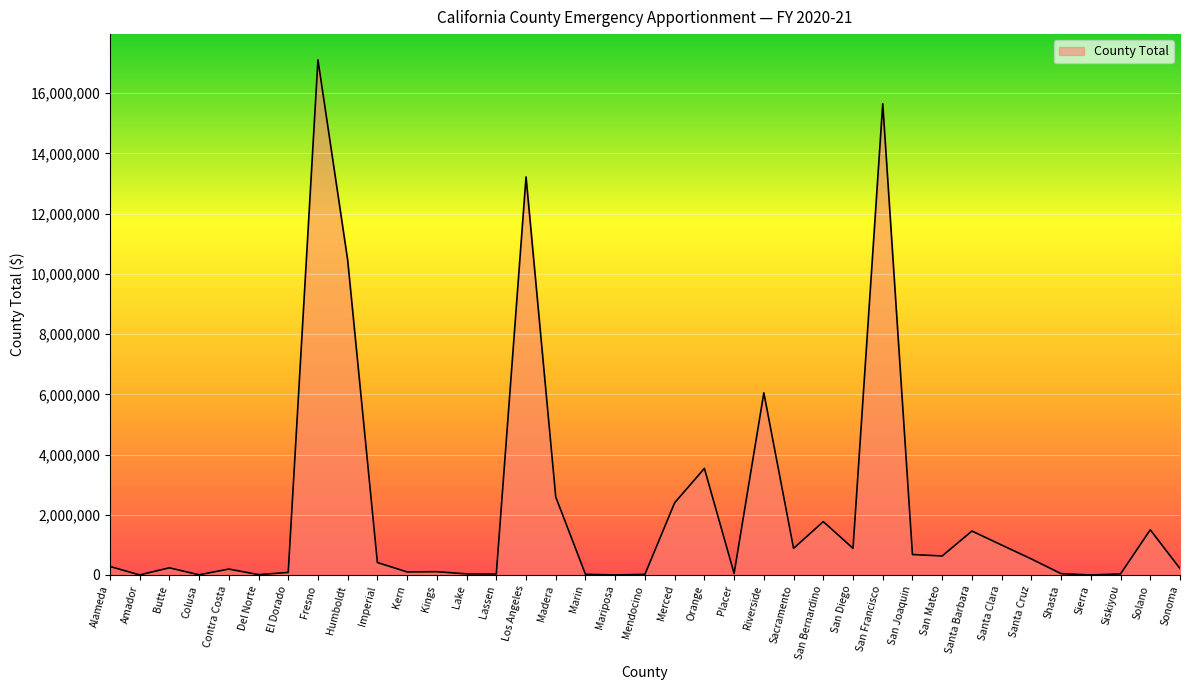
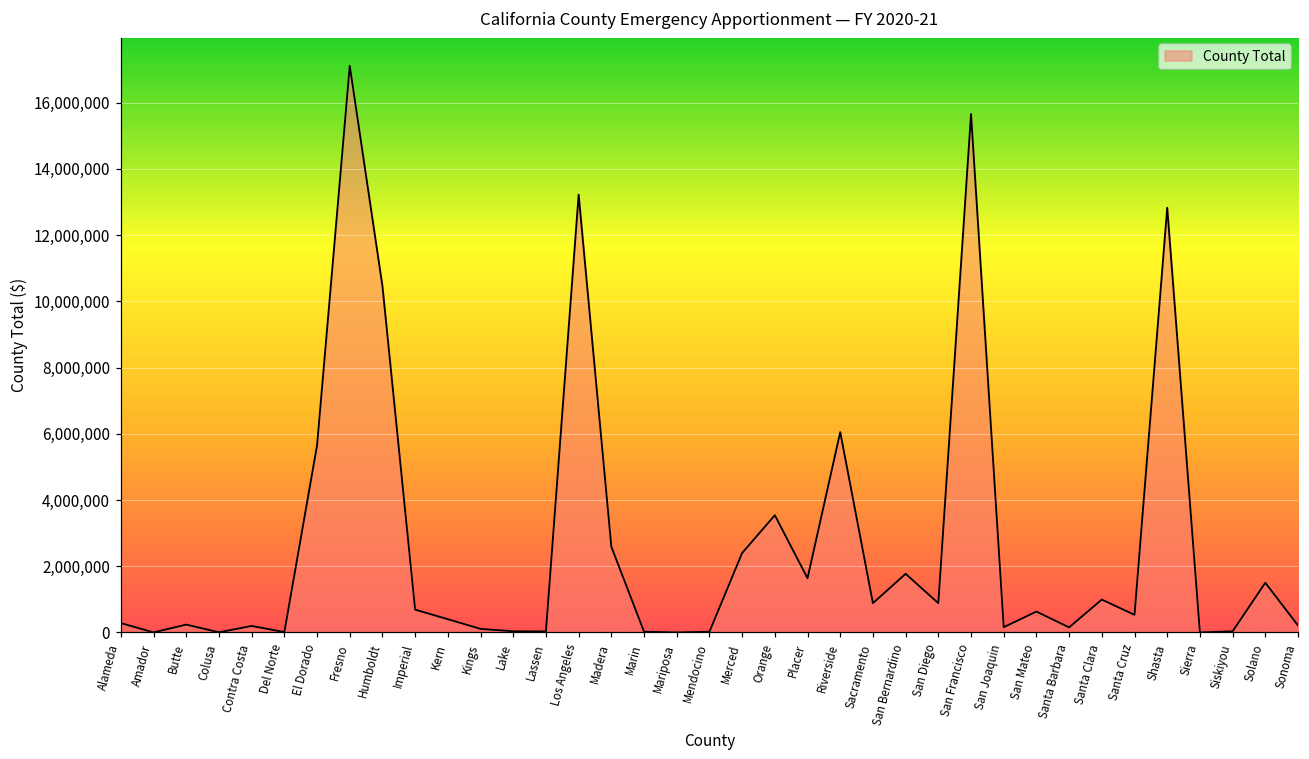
  {
    "Alameda": "300,000",
    "Amador": "0",
    "Butte": "200,000",
    "Colusa": "0",
    "Contra Costa": "200,000",
    "Del Norte": "0",
-   "El Dorado": "100,000",
+   "El Dorado": "5,700,000",
    "Fresno": "17,100,000",
    "Humboldt": "10,500,000",
-   "Imperial": "400,000",
-   "Kern": "100,000",
+   "Imperial": "700,000",
+   "Kern": "400,000",
    "Kings": "100,000",
    "Lake": "0",
    "Lassen": "0",
    "Los Angeles": "13,200,000",
    "Madera": "2,600,000",
    "Marin": "0",
    "Mariposa": "0",
    "Mendocino": "0",
    "Merced": "2,400,000",
    "Orange": "3,500,000",
-   "Placer": "100,000",
+   "Placer": "1,600,000",
    "Riverside": "6,000,000",
    "Sacramento": "900,000",
    "San Bernardino": "1,800,000",
    "San Diego": "900,000",
    "San Francisco": "15,700,000",
-   "San Joaquin": "700,000",
+   "San Joaquin": "200,000",
    "San Mateo": "600,000",
-   "Santa Barbara": "1,500,000",
+   "Santa Barbara": "200,000",
    "Santa Clara": "1,000,000",
    "Santa Cruz": "500,000",
-   "Shasta": "0",
+   "Shasta": "12,800,000",
    "Sierra": "0",
    "Siskiyou": "0",
    "Solano": "1,500,000",
    "Sonoma": "200,000"
  }
